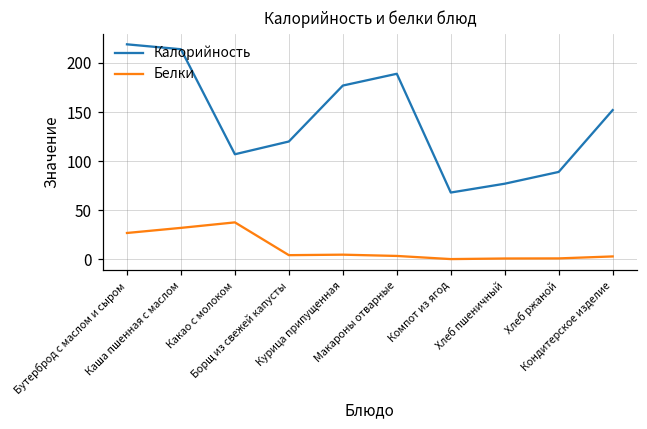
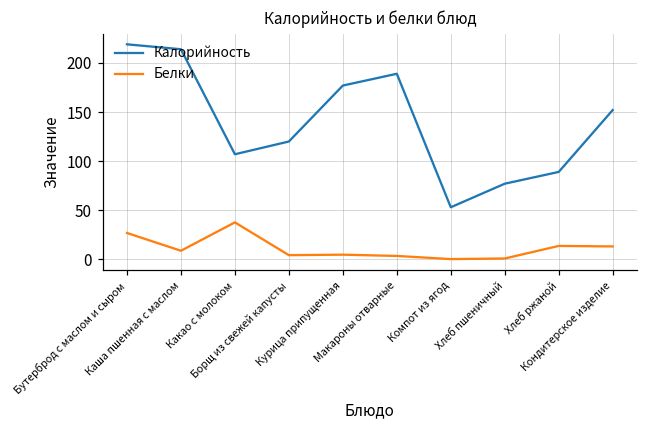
  {
    "Калорийность": {
      "Бутерброд с маслом и сыром": 220,
      "Каша пшенная с маслом": 210,
      "Какао с молоком": 110,
      "Борщ из свежей капусты": 120,
      "Курица припущенная": 180,
      "Макароны отварные": 190,
-     "Компот из ягод": 70,
+     "Компот из ягод": 50,
      "Хлеб пшеничный": 80,
      "Хлеб ржаной": 90,
      "Кондитерское изделие": 150
    },
    "Белки": {
      "Бутерброд с маслом и сыром": 30,
-     "Каша пшенная с маслом": 30,
+     "Каша пшенная с маслом": 10,
      "Какао с молоком": 40,
      "Борщ из свежей капусты": 0,
      "Курица припущенная": 0,
      "Макароны отварные": 0,
      "Компот из ягод": 0,
      "Хлеб пшеничный": 0,
-     "Хлеб ржаной": 0,
-     "Кондитерское изделие": 0
+     "Хлеб ржаной": 10,
+     "Кондитерское изделие": 10
    }
  }
